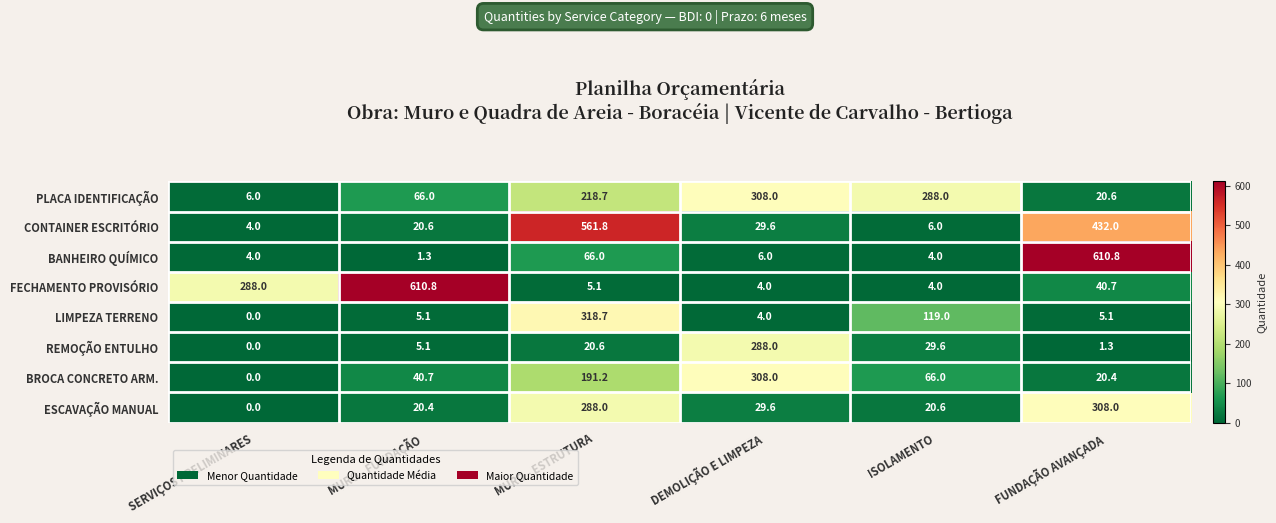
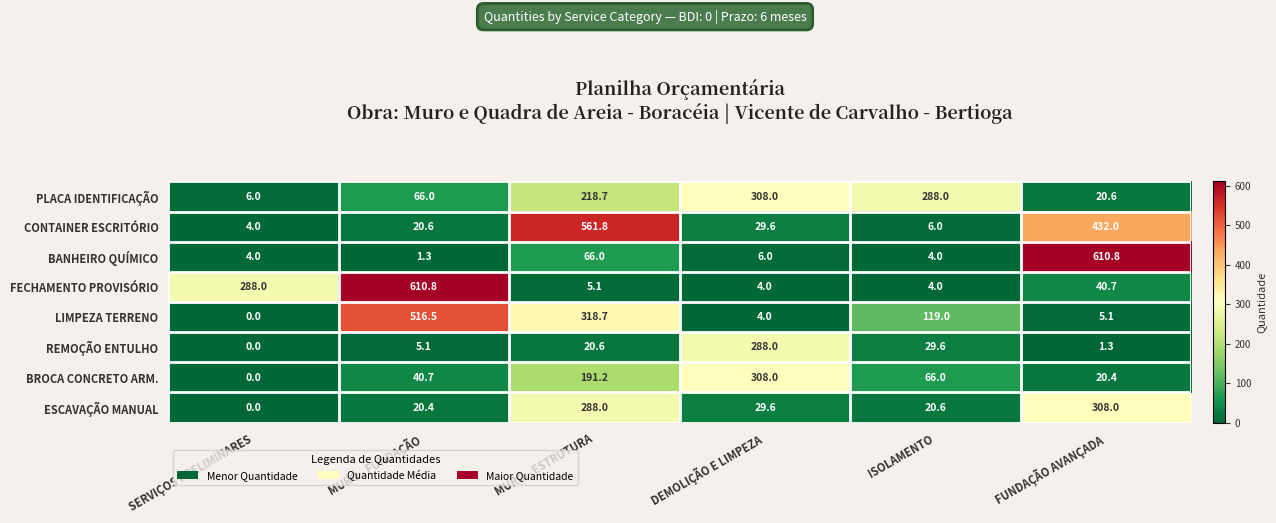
  {
    "PLACA IDENTIFICAÇÃO": {
      "SERVIÇOS PRELIMINARES": 6.0,
      "MURO - FUNDAÇÃO": 66.0,
      "MURO - ESTRUTURA": 218.7,
      "DEMOLIÇÃO E LIMPEZA": 308.0,
      "ISOLAMENTO": 288.0,
      "FUNDAÇÃO AVANÇADA": 20.6
    },
    "CONTAINER ESCRITÓRIO": {
      "SERVIÇOS PRELIMINARES": 4.0,
      "MURO - FUNDAÇÃO": 20.6,
      "MURO - ESTRUTURA": 561.8,
      "DEMOLIÇÃO E LIMPEZA": 29.6,
      "ISOLAMENTO": 6.0,
      "FUNDAÇÃO AVANÇADA": 432.0
    },
    "BANHEIRO QUÍMICO": {
      "SERVIÇOS PRELIMINARES": 4.0,
      "MURO - FUNDAÇÃO": 1.3,
      "MURO - ESTRUTURA": 66.0,
      "DEMOLIÇÃO E LIMPEZA": 6.0,
      "ISOLAMENTO": 4.0,
      "FUNDAÇÃO AVANÇADA": 610.8
    },
    "FECHAMENTO PROVISÓRIO": {
      "SERVIÇOS PRELIMINARES": 288.0,
      "MURO - FUNDAÇÃO": 610.8,
      "MURO - ESTRUTURA": 5.1,
      "DEMOLIÇÃO E LIMPEZA": 4.0,
      "ISOLAMENTO": 4.0,
      "FUNDAÇÃO AVANÇADA": 40.7
    },
    "LIMPEZA TERRENO": {
      "SERVIÇOS PRELIMINARES": 0.0,
-     "MURO - FUNDAÇÃO": 5.1,
+     "MURO - FUNDAÇÃO": 516.5,
      "MURO - ESTRUTURA": 318.7,
      "DEMOLIÇÃO E LIMPEZA": 4.0,
      "ISOLAMENTO": 119.0,
      "FUNDAÇÃO AVANÇADA": 5.1
    },
    "REMOÇÃO ENTULHO": {
      "SERVIÇOS PRELIMINARES": 0.0,
      "MURO - FUNDAÇÃO": 5.1,
      "MURO - ESTRUTURA": 20.6,
      "DEMOLIÇÃO E LIMPEZA": 288.0,
      "ISOLAMENTO": 29.6,
      "FUNDAÇÃO AVANÇADA": 1.3
    },
    "BROCA CONCRETO ARM.": {
      "SERVIÇOS PRELIMINARES": 0.0,
      "MURO - FUNDAÇÃO": 40.7,
      "MURO - ESTRUTURA": 191.2,
      "DEMOLIÇÃO E LIMPEZA": 308.0,
      "ISOLAMENTO": 66.0,
      "FUNDAÇÃO AVANÇADA": 20.4
    },
    "ESCAVAÇÃO MANUAL": {
      "SERVIÇOS PRELIMINARES": 0.0,
      "MURO - FUNDAÇÃO": 20.4,
      "MURO - ESTRUTURA": 288.0,
      "DEMOLIÇÃO E LIMPEZA": 29.6,
      "ISOLAMENTO": 20.6,
      "FUNDAÇÃO AVANÇADA": 308.0
    }
  }
